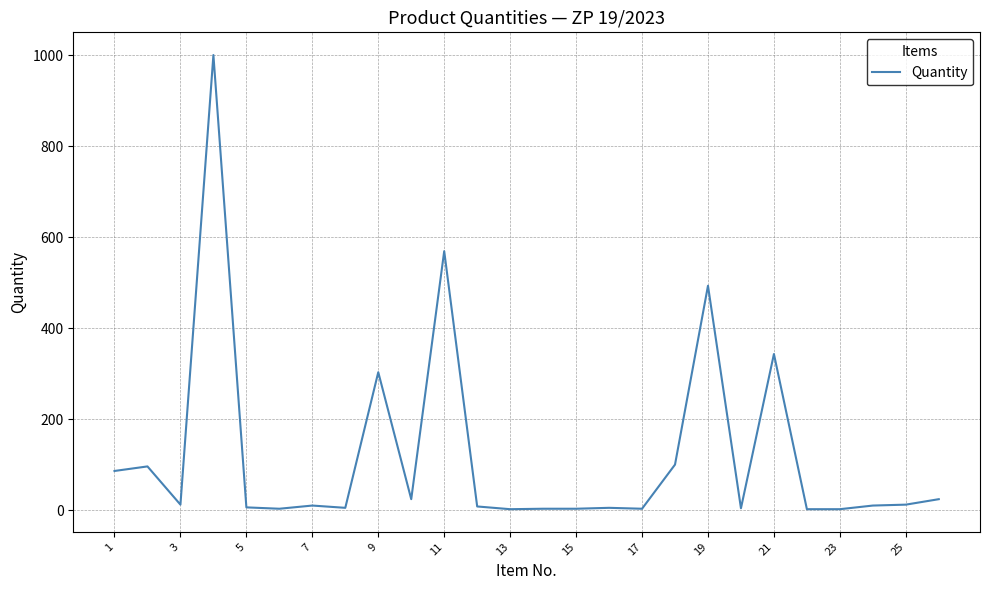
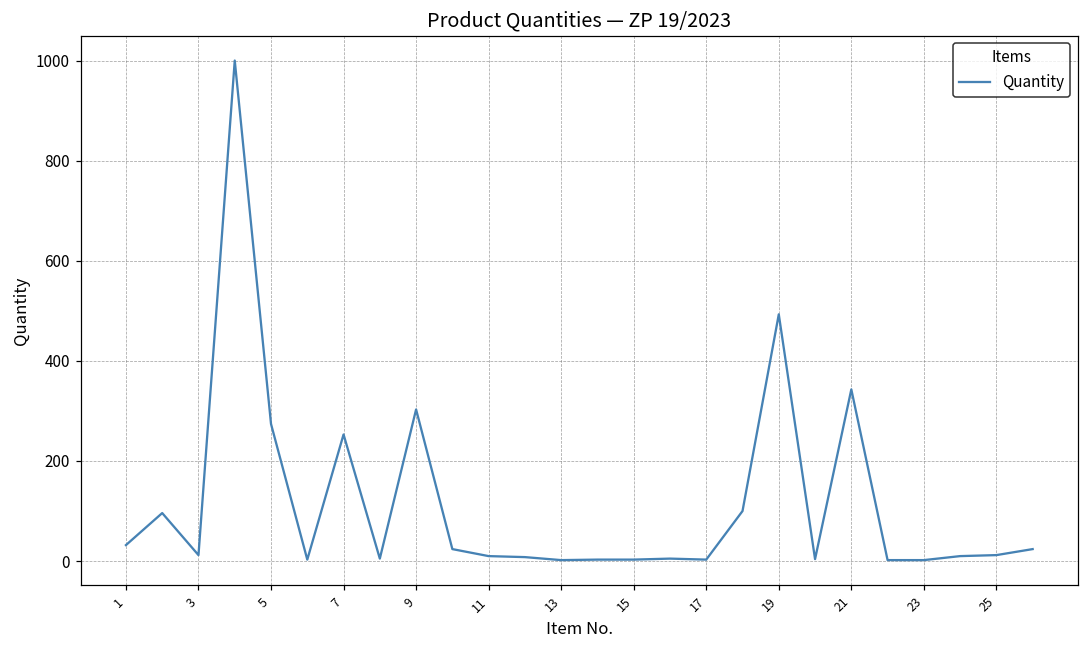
  {
-   "1": 90,
+   "1": 30,
    "3": 10,
-   "5": 10,
-   "7": 10,
+   "5": 270,
+   "7": 250,
    "9": 300,
-   "11": 570,
+   "11": 10,
    "13": 0,
    "15": 0,
    "17": 0,
    "19": 490,
    "21": 340,
    "23": 0,
    "25": 10
  }
